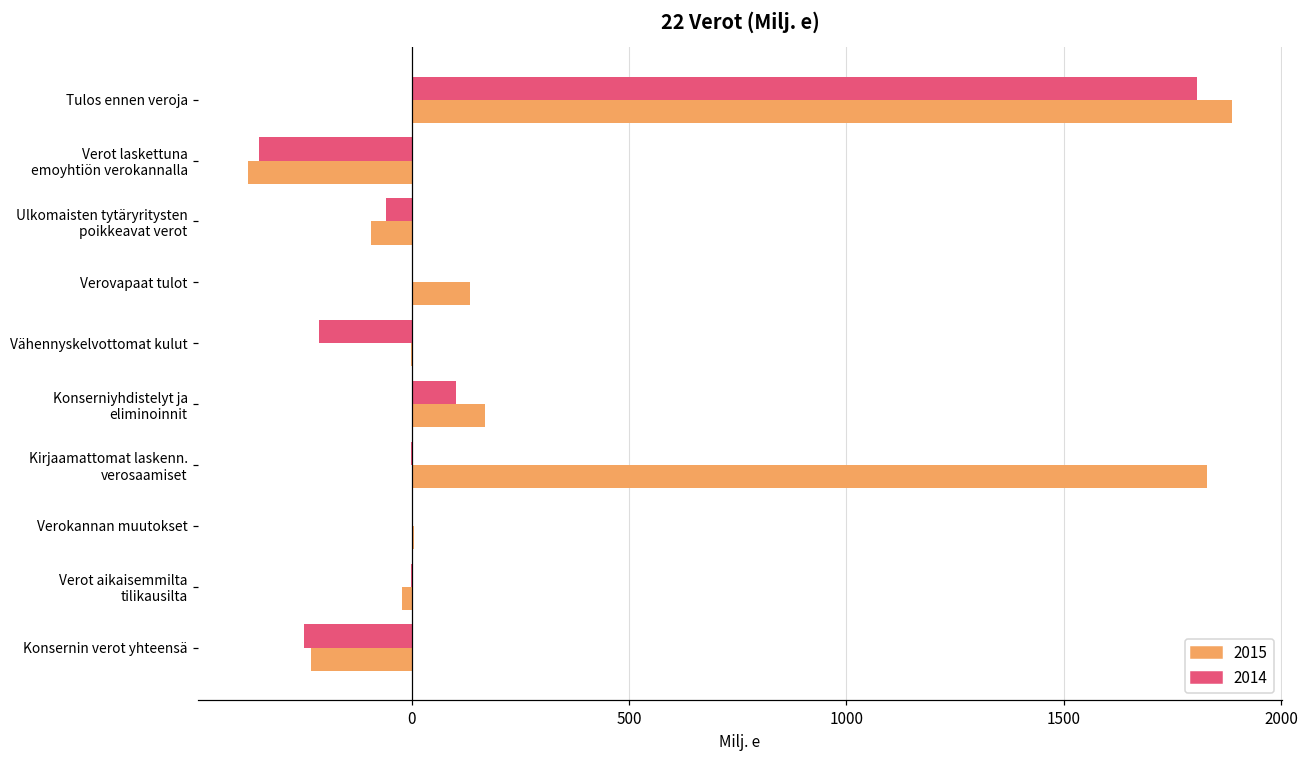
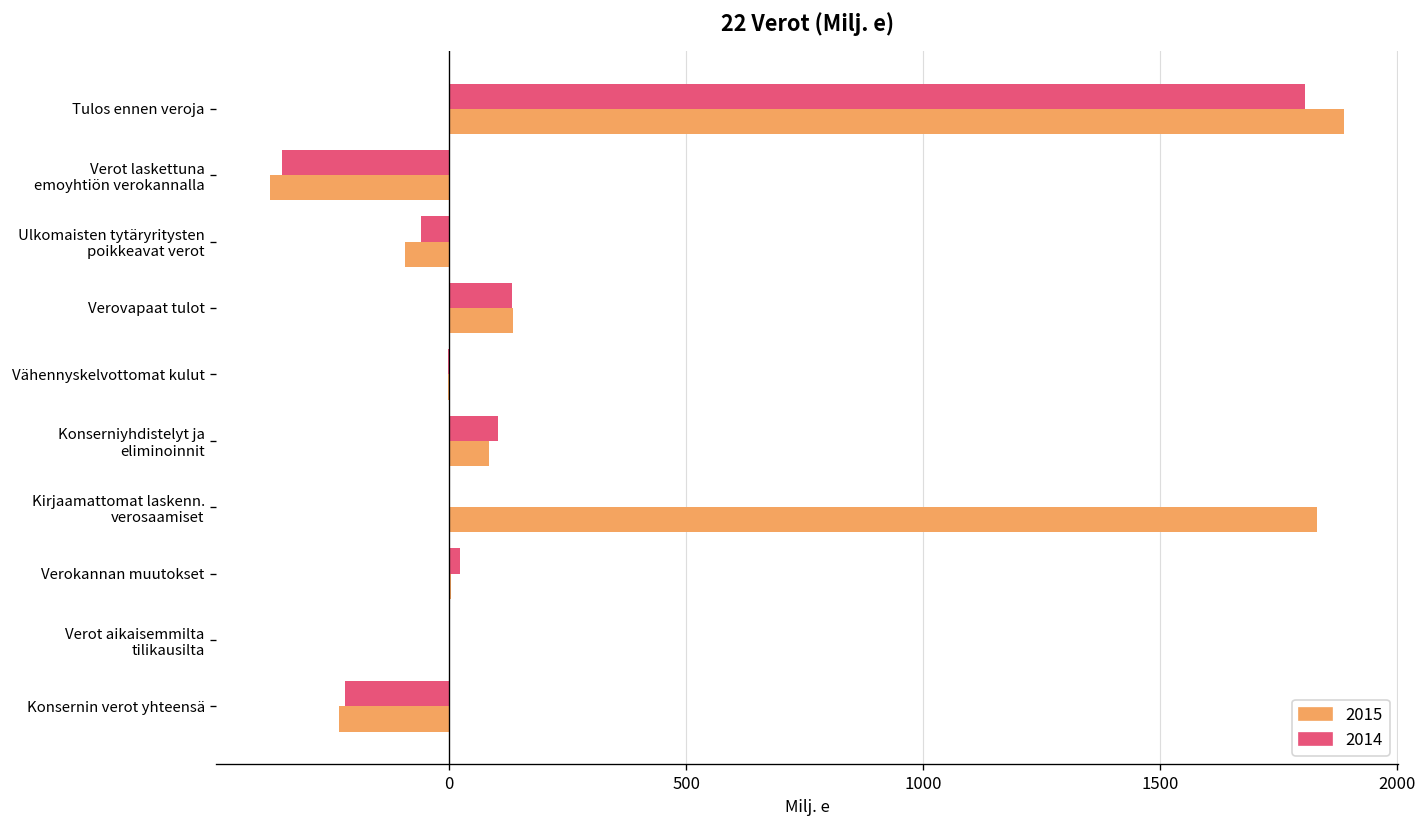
  {
    "2015": {
      "Tulos ennen veroja": 1890,
      "Verot laskettuna emoyhtiön verokannalla": -380,
      "Ulkomaisten tytäryritysten poikkeavat verot": -90,
      "Verovapaat tulot": 130,
-     "Konserniyhdistelyt ja eliminoinnit": 170,
+     "Konserniyhdistelyt ja eliminoinnit": 80,
      "Kirjaamattomat laskenn. verosaamiset": 1830,
-     "Verot aikaisemmilta tilikausilta": -20,
+     "Verot aikaisemmilta tilikausilta": 0,
      "Konsernin verot yhteensä": -230
    },
    "2014": {
      "Tulos ennen veroja": 1810,
      "Verot laskettuna emoyhtiön verokannalla": -350,
      "Ulkomaisten tytäryritysten poikkeavat verot": -60,
-     "Verovapaat tulot": 0,
-     "Vähennyskelvottomat kulut": -210,
+     "Verovapaat tulot": 130,
+     "Vähennyskelvottomat kulut": 0,
      "Konserniyhdistelyt ja eliminoinnit": 100,
-     "Verokannan muutokset": 0,
-     "Konsernin verot yhteensä": -250
+     "Verokannan muutokset": 20,
+     "Konsernin verot yhteensä": -220
    }
  }
